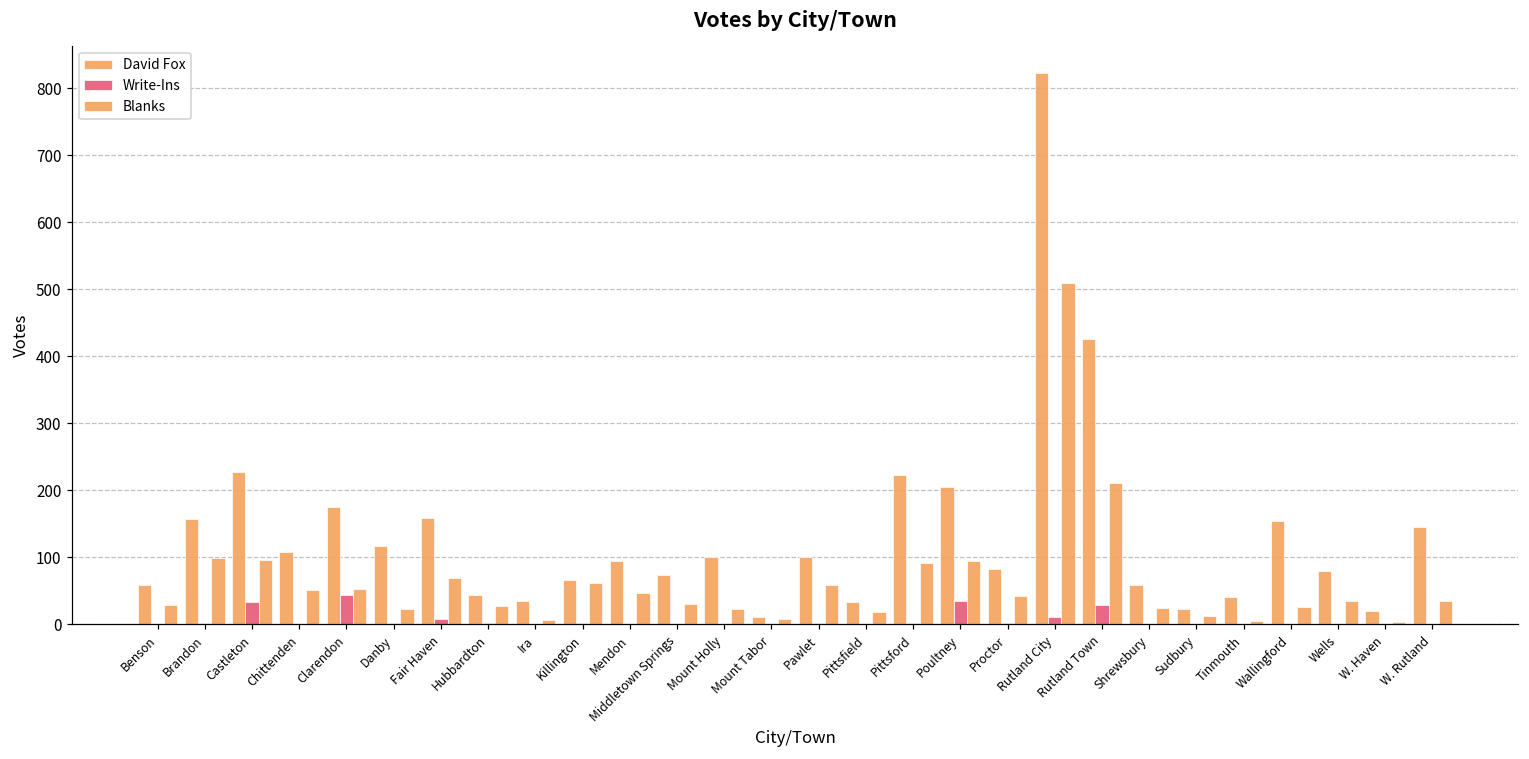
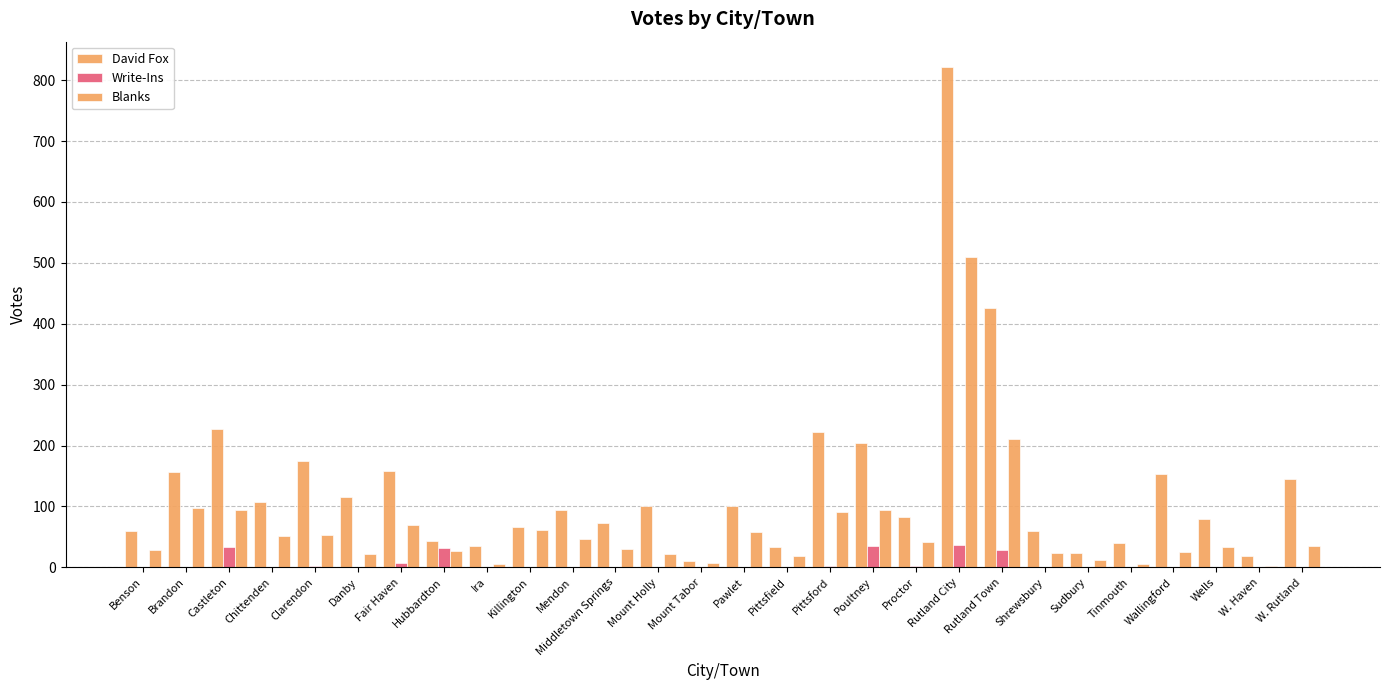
  {
    "Write-Ins": {
      "Benson": 0,
      "Castleton": 30,
      "Chittenden": 0,
-     "Clarendon": 40,
+     "Clarendon": 0,
      "Fair Haven": 10,
-     "Hubbardton": 0,
+     "Hubbardton": 30,
      "Ira": 0,
      "Mendon": 0,
      "Middletown Springs": 0,
      "Mount Holly": 0,
      "Mount Tabor": 0,
      "Pittsfield": 0,
      "Poultney": 40,
-     "Rutland City": 10,
+     "Rutland City": 40,
      "Rutland Town": 30,
      "Shrewsbury": 0,
      "Sudbury": 0,
      "Tinmouth": 0,
      "Wallingford": 0,
      "Wells": 0,
      "W. Haven": 0,
      "W. Rutland": 0
    }
  }
